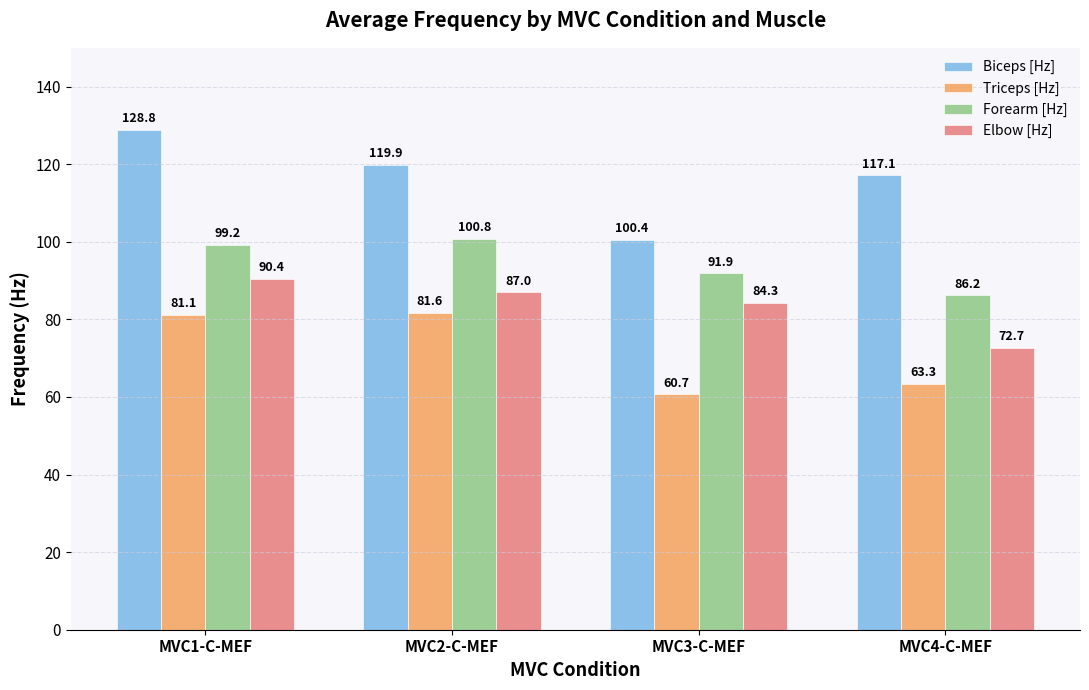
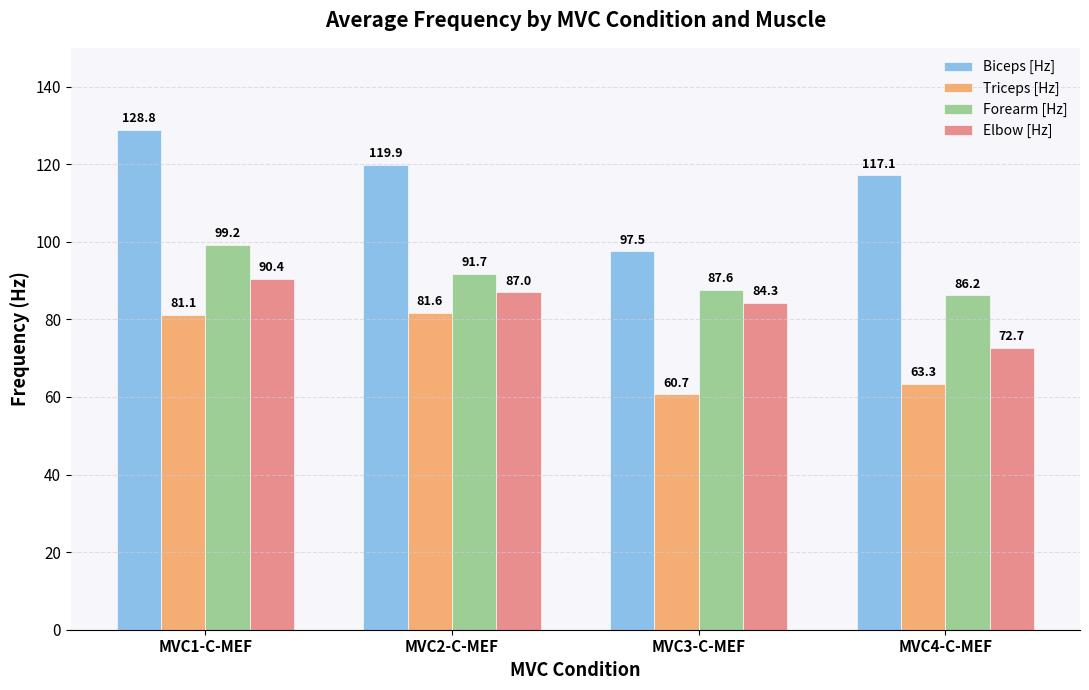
  {
    "Biceps [Hz]": {
      "MVC1-C-MEF": 128.8,
      "MVC2-C-MEF": 119.9,
-     "MVC3-C-MEF": 100.4,
+     "MVC3-C-MEF": 97.5,
      "MVC4-C-MEF": 117.1
    },
    "Forearm [Hz]": {
      "MVC1-C-MEF": 99.2,
-     "MVC2-C-MEF": 100.8,
-     "MVC3-C-MEF": 91.9,
+     "MVC2-C-MEF": 91.7,
+     "MVC3-C-MEF": 87.6,
      "MVC4-C-MEF": 86.2
    }
  }
